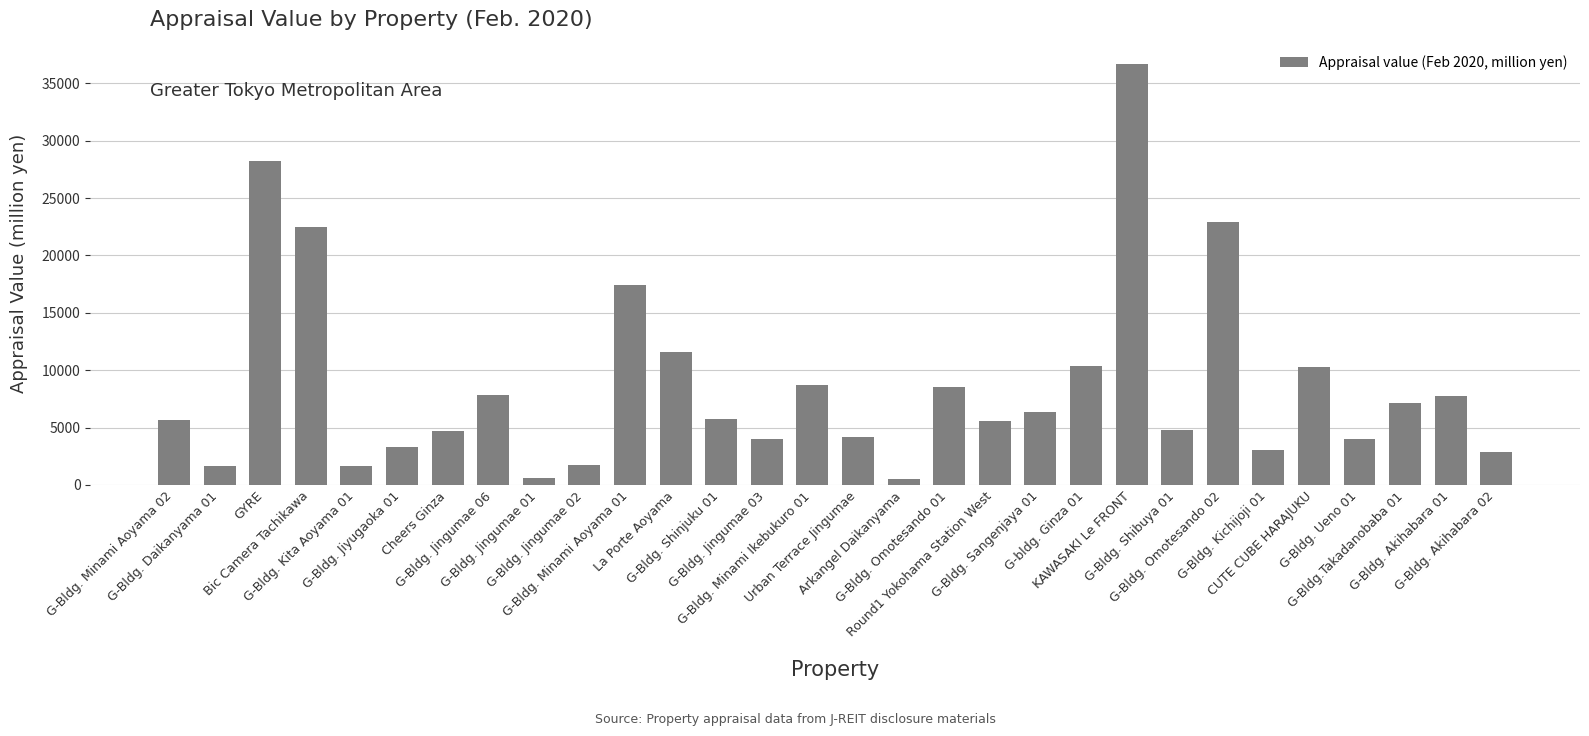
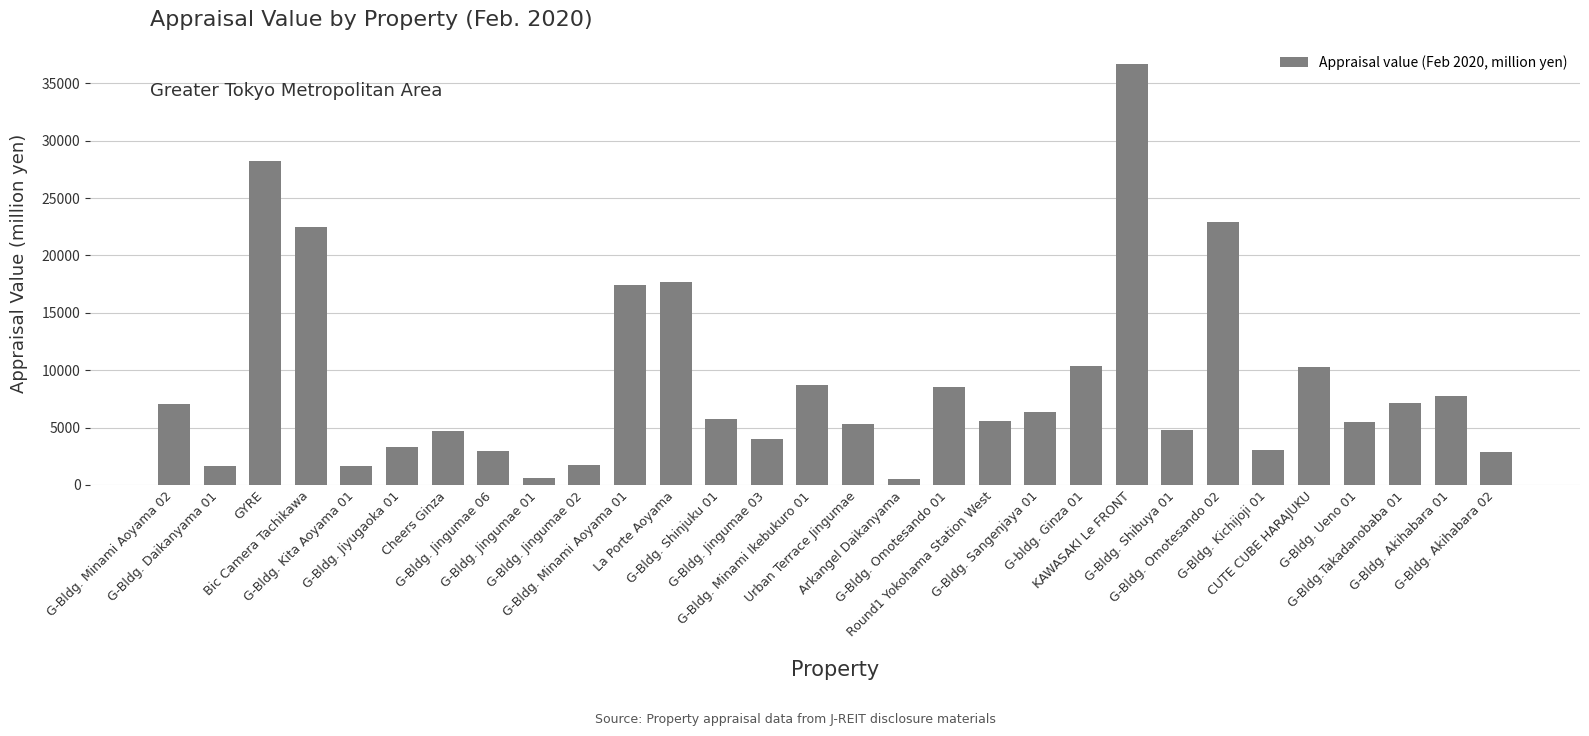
  {
-   "G-Bldg. Minami Aoyama 02": 5600,
+   "G-Bldg. Minami Aoyama 02": 7100,
    "G-Bldg. Daikanyama 01": 1600,
    "GYRE": 28200,
    "Bic Camera Tachikawa": 22500,
    "G-Bldg. Kita Aoyama 01": 1600,
    "G-Bldg. Jiyugaoka 01": 3300,
    "Cheers Ginza": 4700,
-   "G-Bldg. Jingumae 06": 7800,
+   "G-Bldg. Jingumae 06": 3000,
    "G-Bldg. Jingumae 01": 600,
    "G-Bldg. Jingumae 02": 1700,
    "G-Bldg. Minami Aoyama 01": 17400,
-   "La Porte Aoyama": 11600,
+   "La Porte Aoyama": 17700,
    "G-Bldg. Shinjuku 01": 5700,
    "G-Bldg. Jingumae 03": 4000,
    "G-Bldg. Minami Ikebukuro 01": 8700,
-   "Urban Terrace Jingumae": 4200,
+   "Urban Terrace Jingumae": 5300,
    "Arkangel Daikanyama": 500,
    "G-Bldg. Omotesando 01": 8500,
    "Round1 Yokohama Station West": 5600,
    "G-Bldg. Sangenjaya 01": 6300,
    "G-bldg. Ginza 01": 10400,
    "KAWASAKI Le FRONT": 36700,
    "G-Bldg. Shibuya 01": 4800,
    "G-Bldg. Omotesando 02": 23000,
    "G-Bldg. Kichijoji 01": 3000,
    "CUTE CUBE HARAJUKU": 10300,
-   "G-Bldg. Ueno 01": 4000,
+   "G-Bldg. Ueno 01": 5500,
    "G-Bldg.Takadanobaba 01": 7200,
    "G-Bldg. Akihabara 01": 7700,
    "G-Bldg. Akihabara 02": 2900
  }
